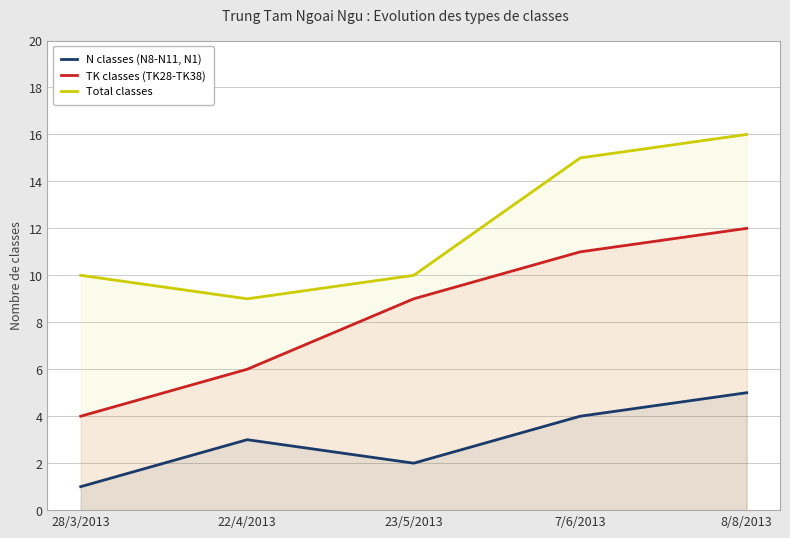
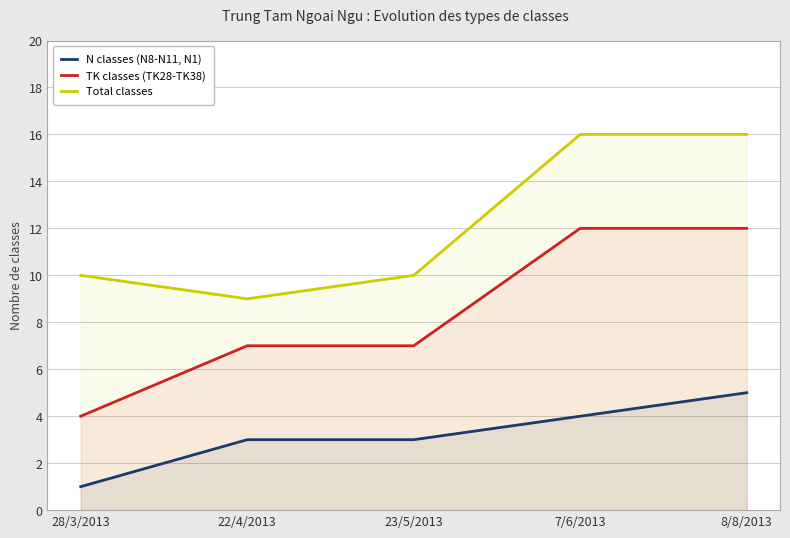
  {
    "N classes (N8-N11, N1)": {
      "28/3/2013": 1,
      "22/4/2013": 3,
-     "23/5/2013": 2,
+     "23/5/2013": 3,
      "7/6/2013": 4,
      "8/8/2013": 5
    },
    "TK classes (TK28-TK38)": {
      "28/3/2013": 4,
-     "22/4/2013": 6,
-     "23/5/2013": 9,
-     "7/6/2013": 11,
+     "22/4/2013": 7,
+     "23/5/2013": 7,
+     "7/6/2013": 12,
      "8/8/2013": 12
    },
    "Total classes": {
      "28/3/2013": 10,
      "22/4/2013": 9,
      "23/5/2013": 10,
-     "7/6/2013": 15,
+     "7/6/2013": 16,
      "8/8/2013": 16
    }
  }
